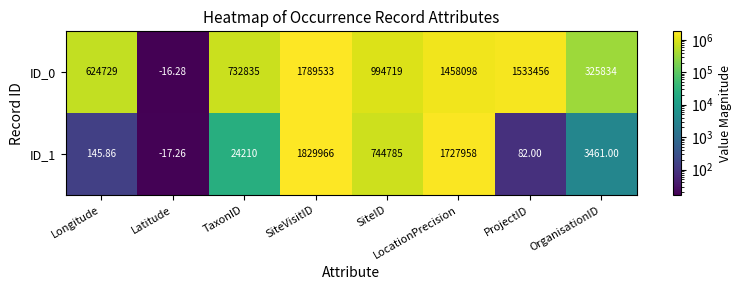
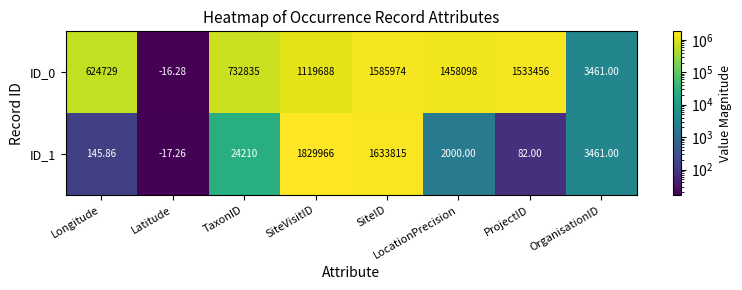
  {
    "ID_0": {
      "Longitude": 624729,
      "Latitude": -16.28,
      "TaxonID": 732835,
-     "SiteVisitID": 1789533,
-     "SiteID": 994719,
+     "SiteVisitID": 1119688,
+     "SiteID": 1585974,
      "LocationPrecision": 1458098,
      "ProjectID": 1533456,
-     "OrganisationID": 325834
+     "OrganisationID": 3461.00
    },
    "ID_1": {
      "Longitude": 145.86,
      "Latitude": -17.26,
      "TaxonID": 24210,
      "SiteVisitID": 1829966,
-     "SiteID": 744785,
-     "LocationPrecision": 1727958,
+     "SiteID": 1633815,
+     "LocationPrecision": 2000.00,
      "ProjectID": 82.00,
      "OrganisationID": 3461.00
    }
  }
